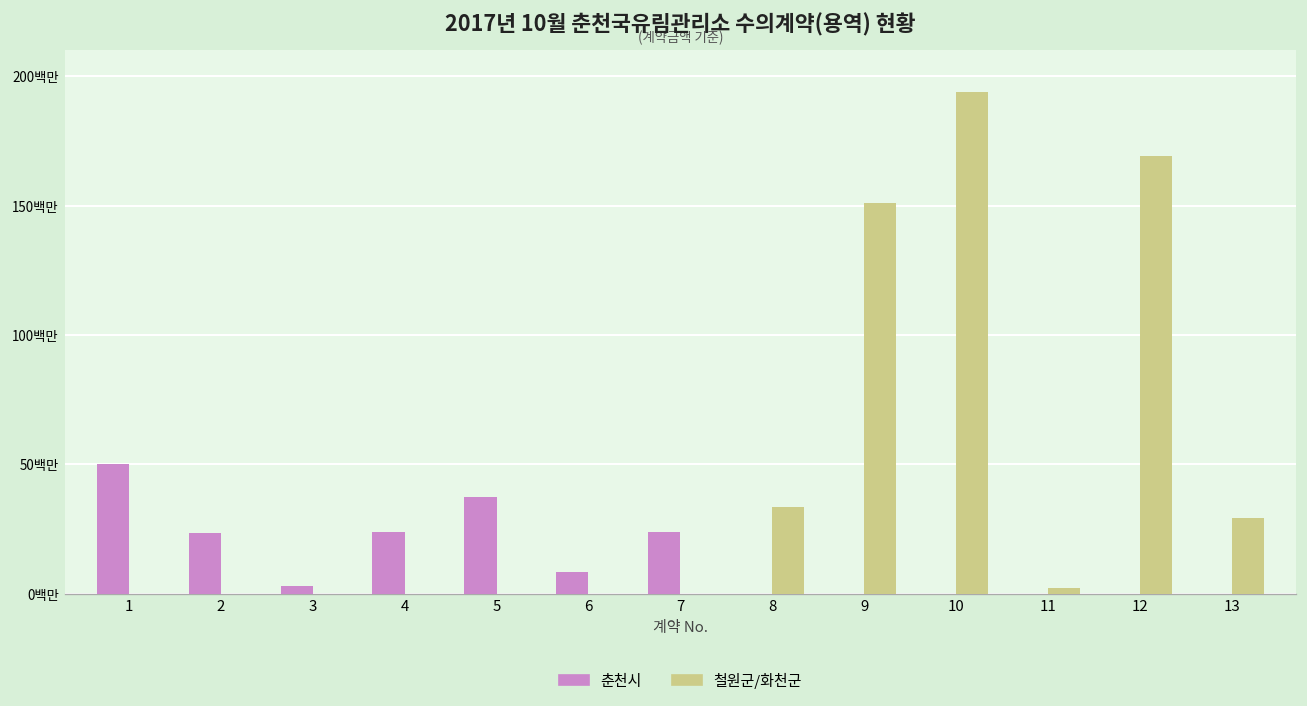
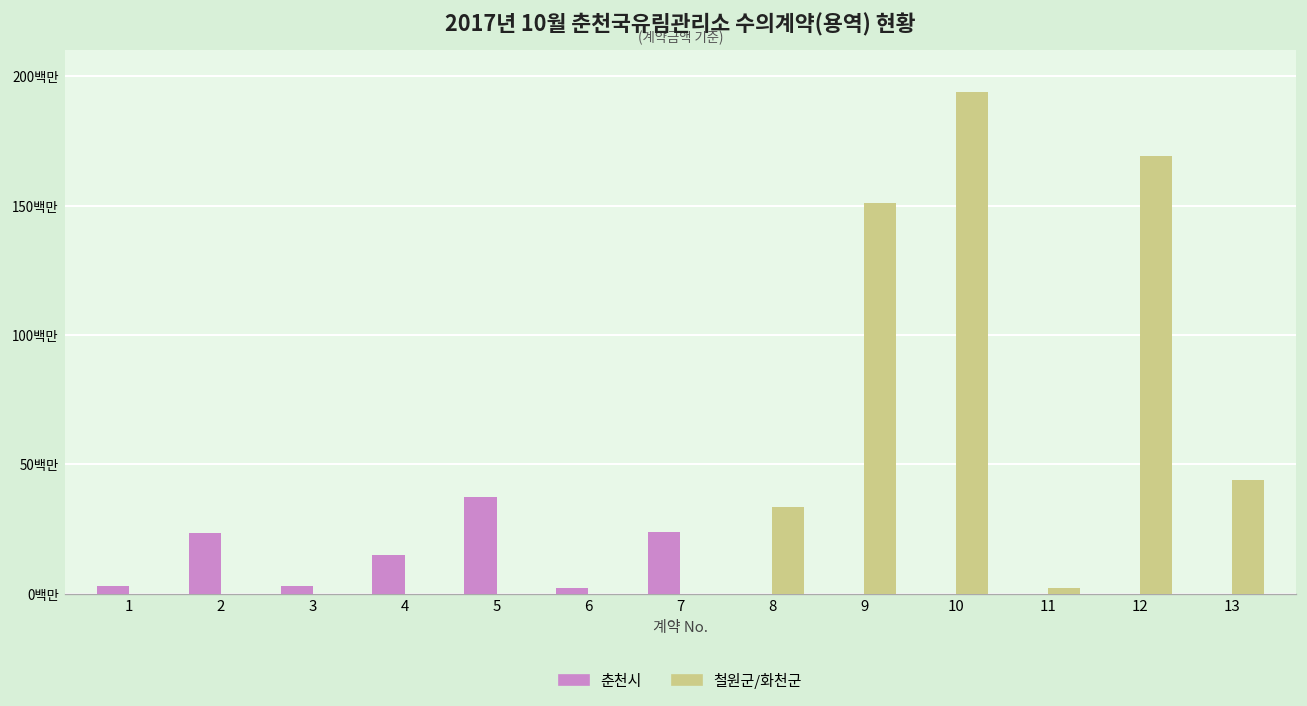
  {
    "춘천시": {
-     "1": "50백만",
+     "1": "3백만",
      "2": "23백만",
      "3": "3백만",
-     "4": "24백만",
+     "4": "15백만",
      "5": "37백만",
-     "6": "8백만",
+     "6": "2백만",
      "7": "24백만",
      "8": "0백만",
      "9": "0백만",
      "10": "0백만",
      "11": "0백만",
      "12": "0백만",
      "13": "0백만"
    },
    "철원군/화천군": {
      "1": "0백만",
      "2": "0백만",
      "3": "0백만",
      "4": "0백만",
      "5": "0백만",
      "6": "0백만",
      "7": "0백만",
      "8": "33백만",
      "9": "151백만",
      "10": "194백만",
      "11": "2백만",
      "12": "169백만",
-     "13": "29백만"
+     "13": "44백만"
    }
  }
